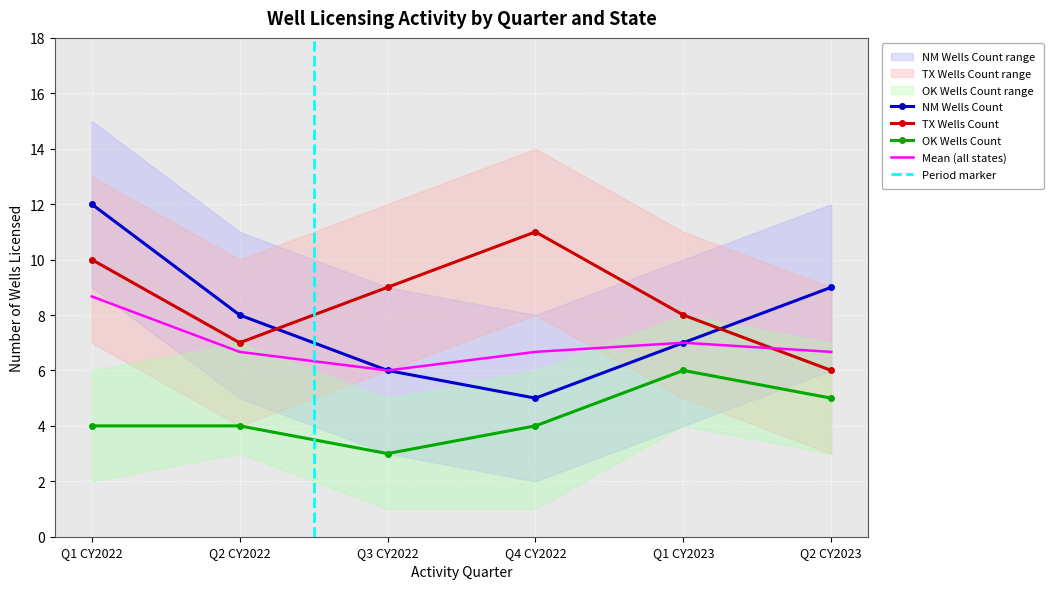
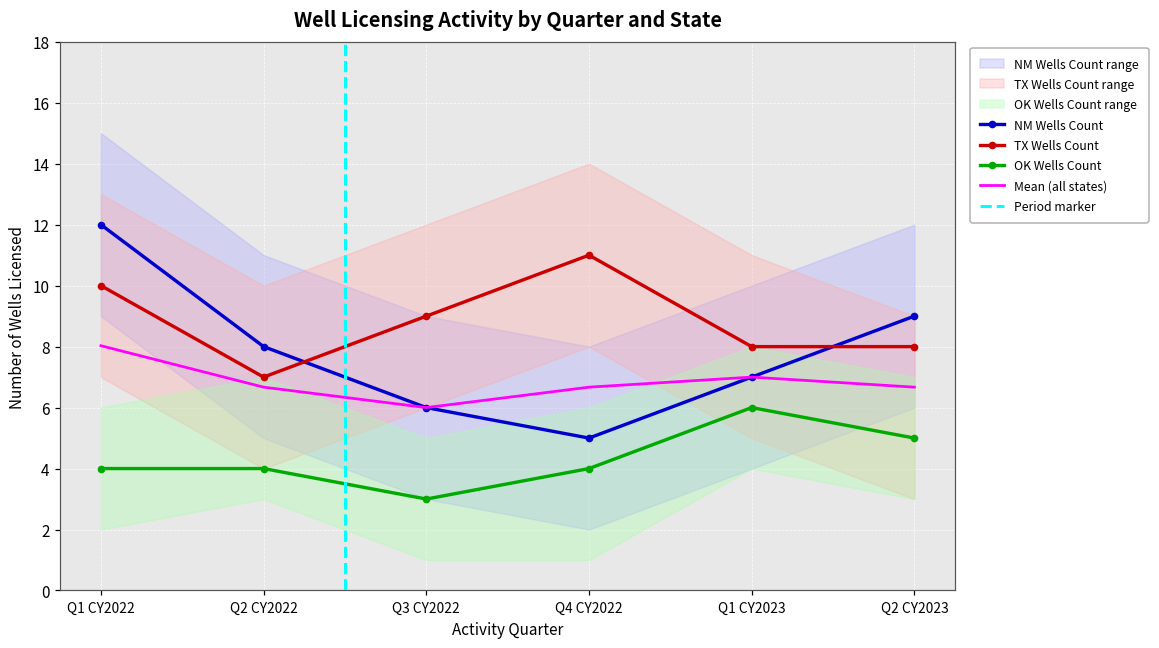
  {
    "NM Wells Count": {
      "Q1 CY2022": 12.0,
      "Q2 CY2022": 8.0,
      "Q4 CY2022": 5.0
    },
    "TX Wells Count": {
      "Q1 CY2022": 10,
      "Q4 CY2022": 11,
-     "Q2 CY2023": 6
+     "Q2 CY2023": 8
    },
    "OK Wells Count": {
      "Q1 CY2022": 4.0,
      "Q2 CY2022": 4.0,
      "Q3 CY2022": 3.0,
      "Q4 CY2022": 4.0,
      "Q1 CY2023": 6.0,
      "Q2 CY2023": 5.0
    },
    "Mean (all states)": {
-     "Q1 CY2022": 8.7,
+     "Q1 CY2022": 8.0,
      "Q2 CY2022": 6.7,
      "Q4 CY2022": 6.7,
      "Q2 CY2023": 6.7
    }
  }
